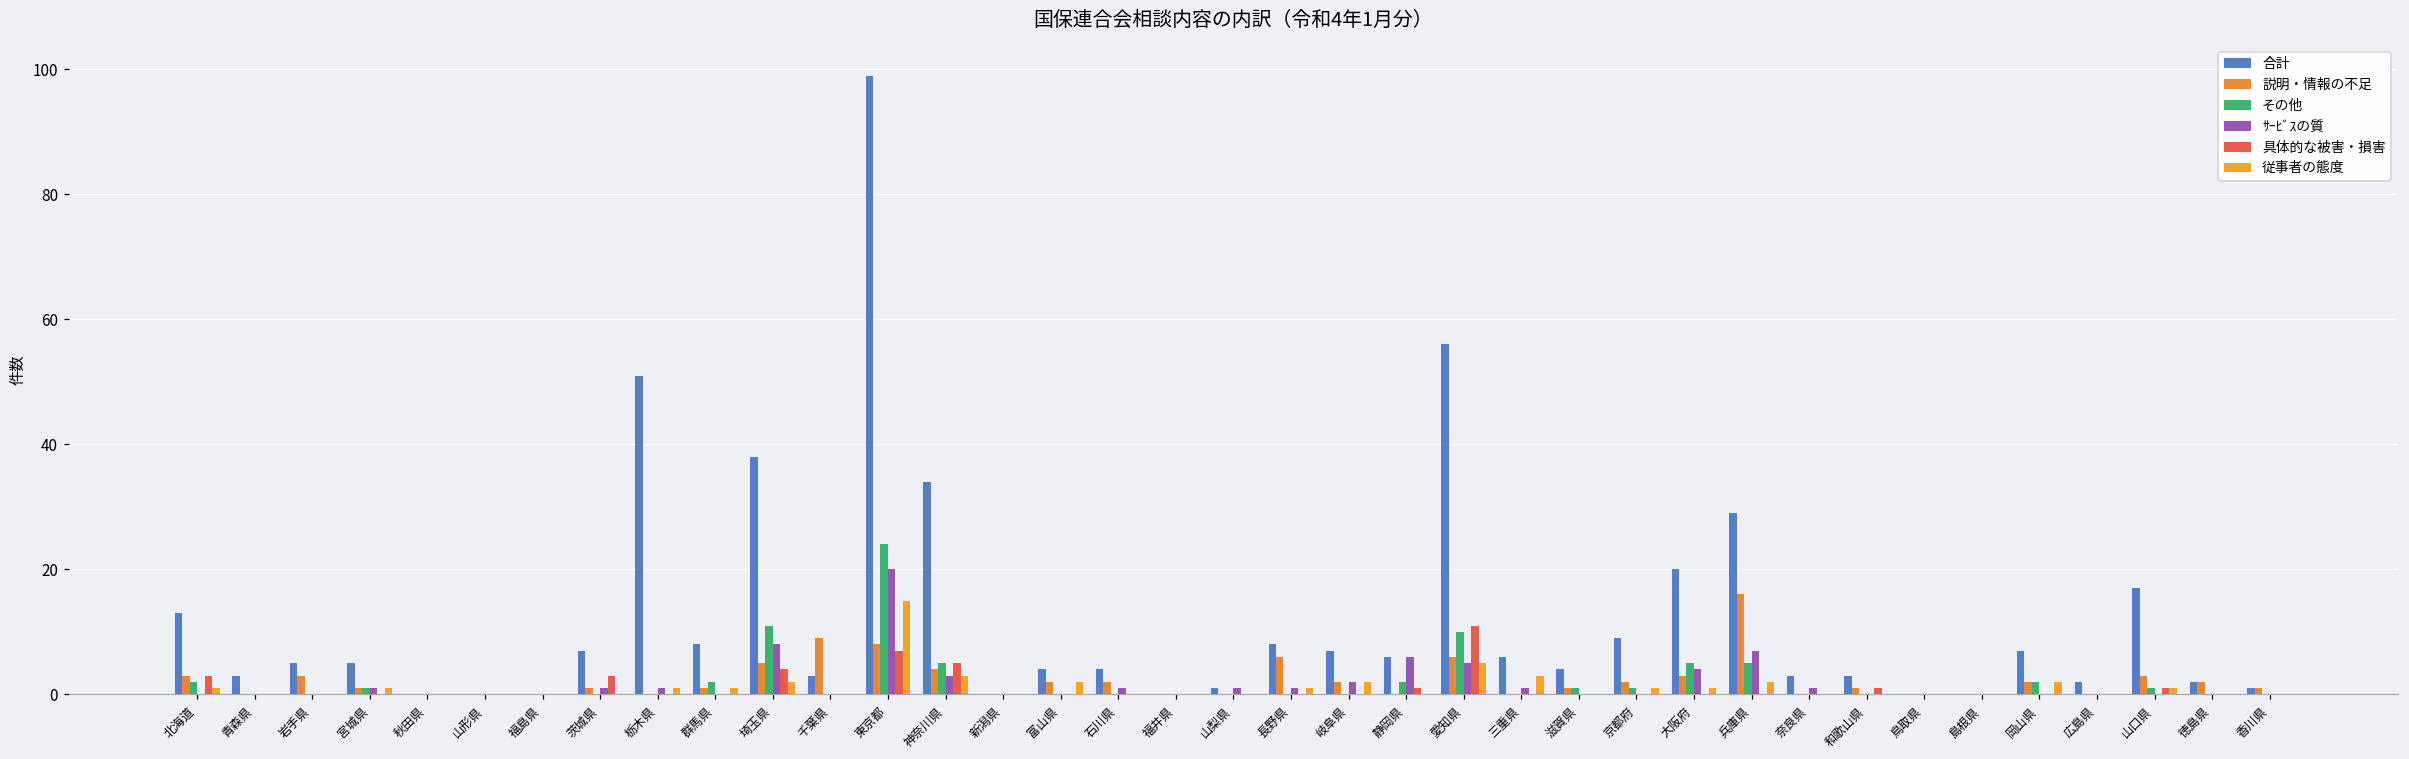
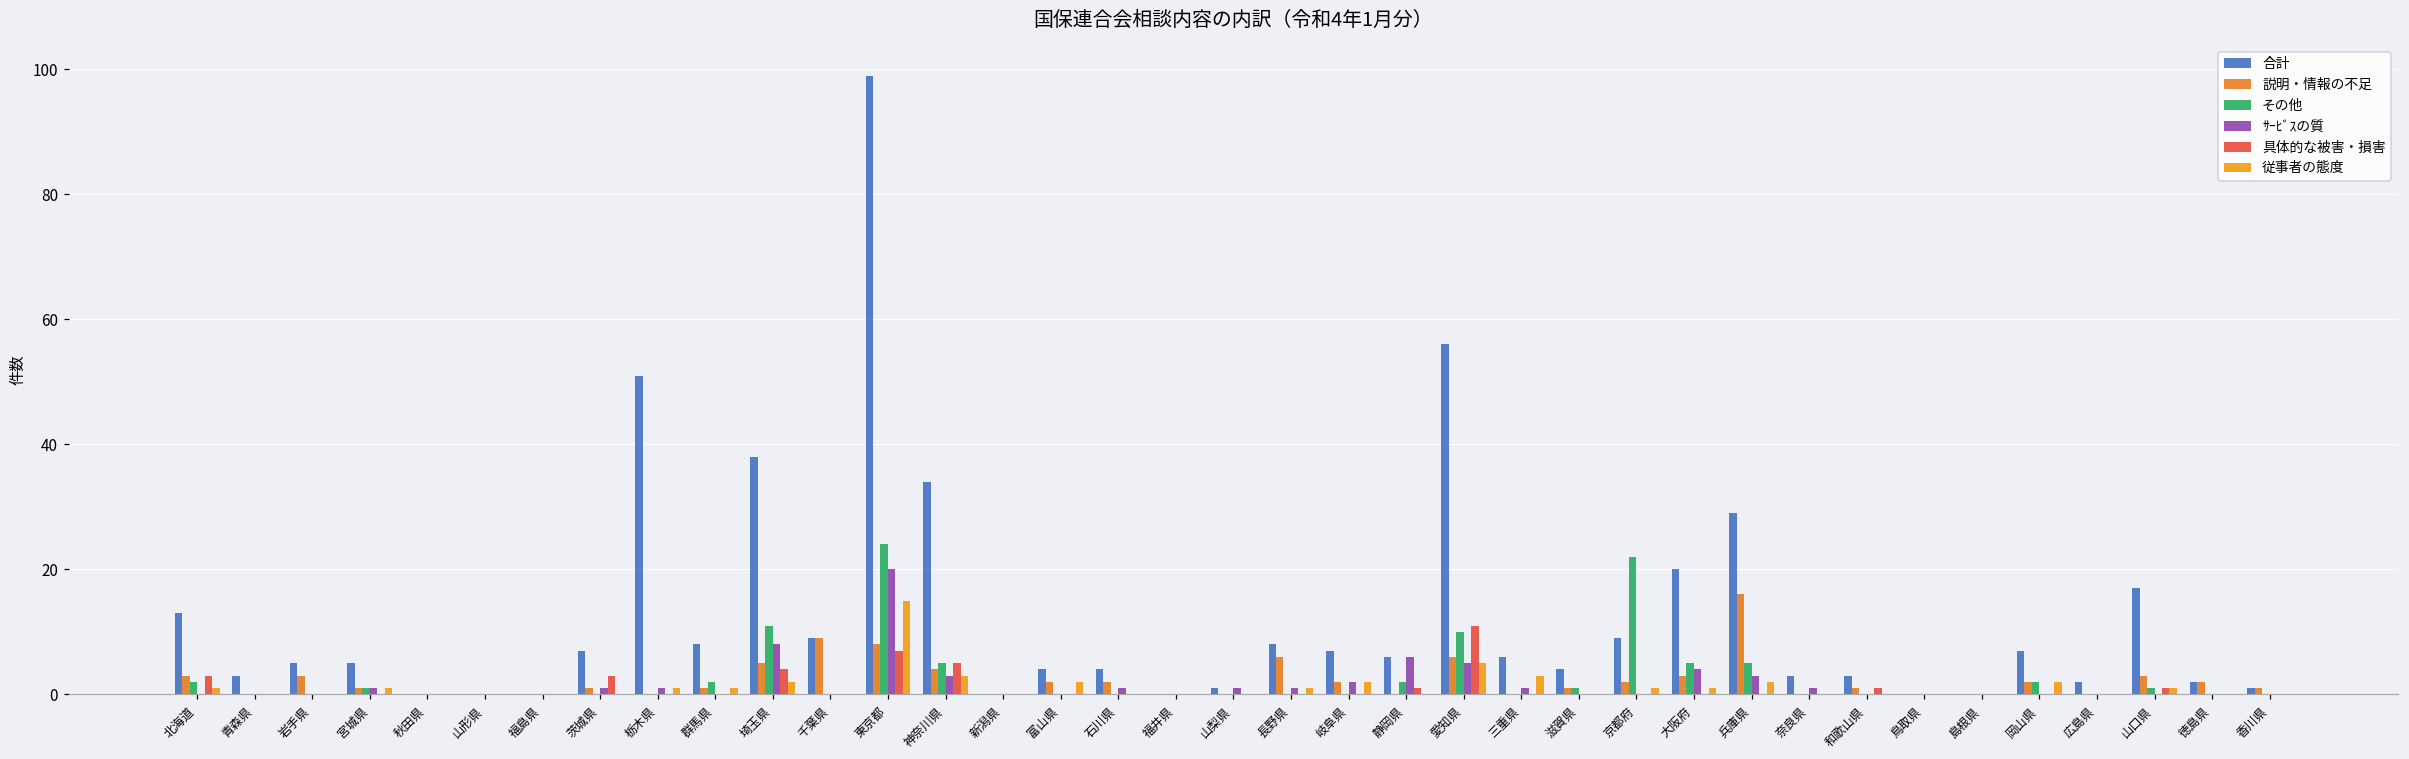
  {
    "合計": {
      "北海道": 13,
      "青森県": 3,
      "岩手県": 5,
      "宮城県": 5,
      "秋田県": 0,
      "山形県": 0,
      "福島県": 0,
      "茨城県": 7,
      "栃木県": 51,
      "群馬県": 8,
      "埼玉県": 38,
-     "千葉県": 3,
+     "千葉県": 9,
      "東京都": 99,
      "神奈川県": 34,
      "新潟県": 0,
      "富山県": 4,
      "石川県": 4,
      "福井県": 0,
      "山梨県": 1,
      "長野県": 8,
      "岐阜県": 7,
      "静岡県": 6,
      "愛知県": 56,
      "三重県": 6,
      "滋賀県": 4,
      "京都府": 9,
      "大阪府": 20,
      "兵庫県": 29,
      "奈良県": 3,
      "和歌山県": 3,
      "鳥取県": 0,
      "島根県": 0,
      "岡山県": 7,
      "広島県": 2,
      "山口県": 17,
      "徳島県": 2,
      "香川県": 1
    },
    "その他": {
      "北海道": 2,
      "青森県": 0,
      "岩手県": 0,
      "宮城県": 1,
      "秋田県": 0,
      "山形県": 0,
      "福島県": 0,
      "茨城県": 0,
      "栃木県": 0,
      "群馬県": 2,
      "埼玉県": 11,
      "千葉県": 0,
      "東京都": 24,
      "神奈川県": 5,
      "新潟県": 0,
      "富山県": 0,
      "石川県": 0,
      "福井県": 0,
      "山梨県": 0,
      "長野県": 0,
      "岐阜県": 0,
      "静岡県": 2,
      "愛知県": 10,
      "三重県": 0,
      "滋賀県": 1,
-     "京都府": 1,
+     "京都府": 22,
      "大阪府": 5,
      "兵庫県": 5,
      "奈良県": 0,
      "和歌山県": 0,
      "鳥取県": 0,
      "島根県": 0,
      "岡山県": 2,
      "広島県": 0,
      "山口県": 1,
      "徳島県": 0,
      "香川県": 0
    },
    "ｻｰﾋﾞｽの質": {
      "北海道": 0,
      "青森県": 0,
      "岩手県": 0,
      "宮城県": 1,
      "秋田県": 0,
      "山形県": 0,
      "福島県": 0,
      "茨城県": 1,
      "栃木県": 1,
      "群馬県": 0,
      "埼玉県": 8,
      "千葉県": 0,
      "東京都": 20,
      "神奈川県": 3,
      "新潟県": 0,
      "富山県": 0,
      "石川県": 1,
      "福井県": 0,
      "山梨県": 1,
      "長野県": 1,
      "岐阜県": 2,
      "静岡県": 6,
      "愛知県": 5,
      "三重県": 1,
      "滋賀県": 0,
      "京都府": 0,
      "大阪府": 4,
-     "兵庫県": 7,
+     "兵庫県": 3,
      "奈良県": 1,
      "和歌山県": 0,
      "鳥取県": 0,
      "島根県": 0,
      "岡山県": 0,
      "広島県": 0,
      "山口県": 0,
      "徳島県": 0,
      "香川県": 0
    }
  }
